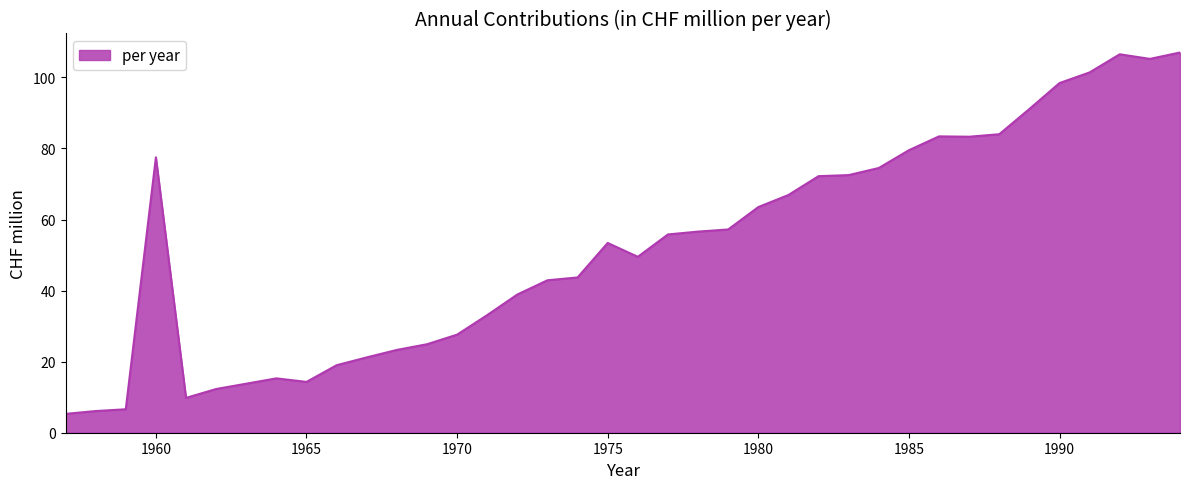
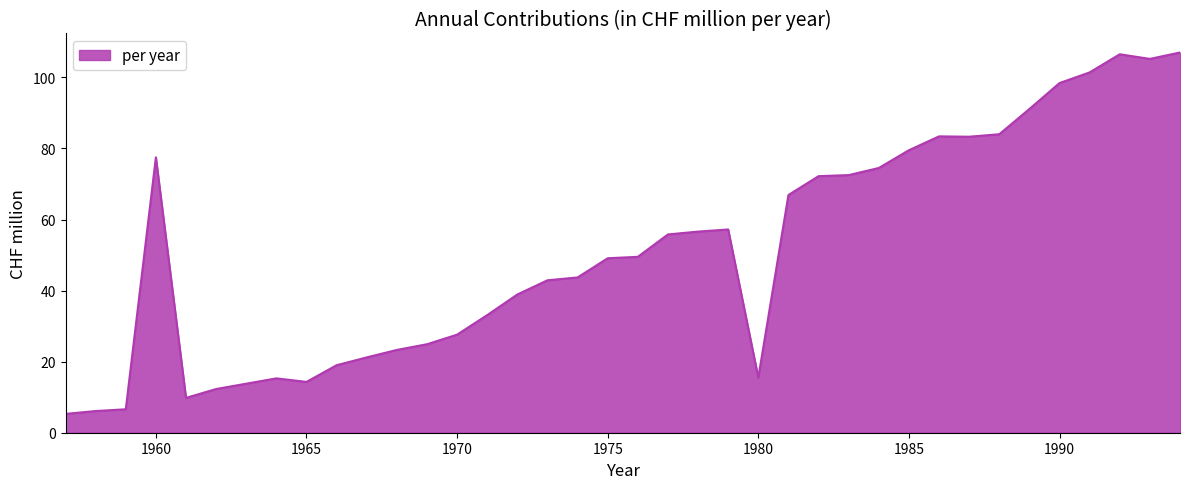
  {
    "1960": 78,
    "1965": 14,
    "1970": 28,
-   "1975": 53,
-   "1980": 64,
+   "1975": 49,
+   "1980": 16,
    "1985": 80,
    "1990": 98
  }
